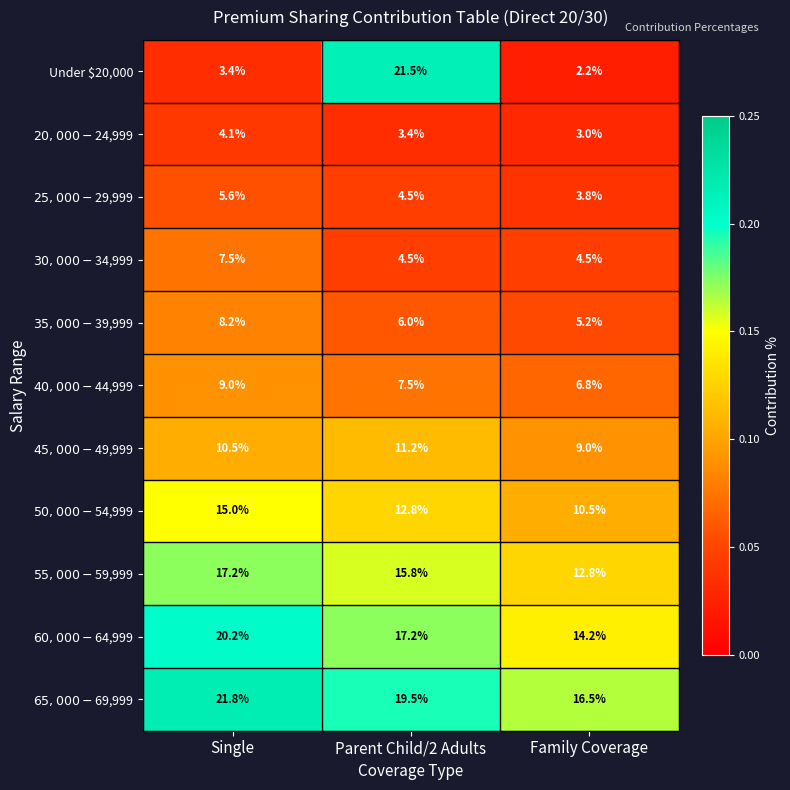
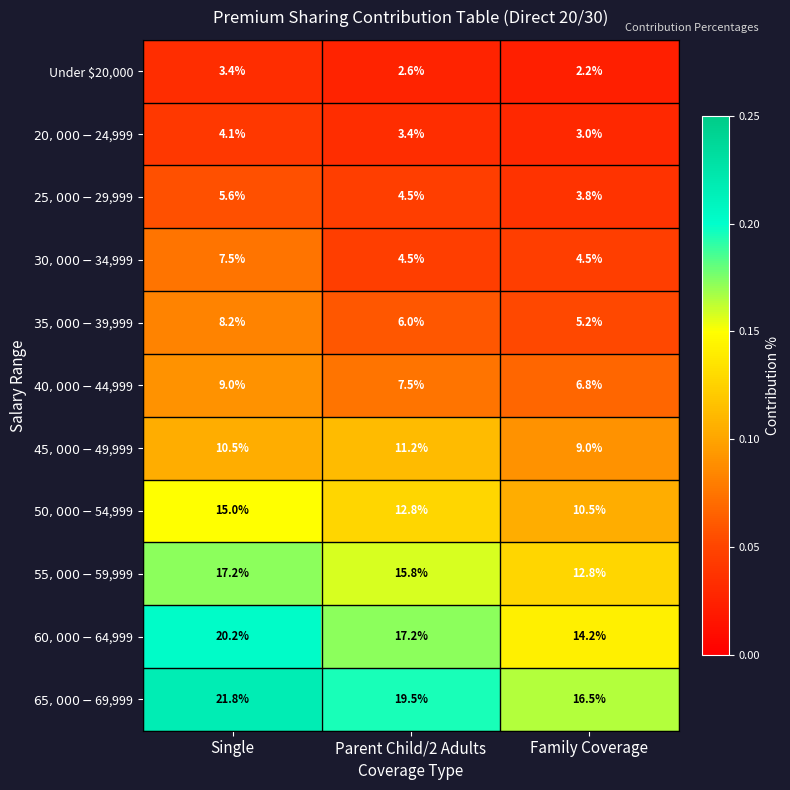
  {
    "Under $20,000": {
      "Single": "3.4%",
-     "Parent Child/2 Adults": "21.5%",
+     "Parent Child/2 Adults": "2.6%",
      "Family Coverage": "2.2%"
    }
  }
